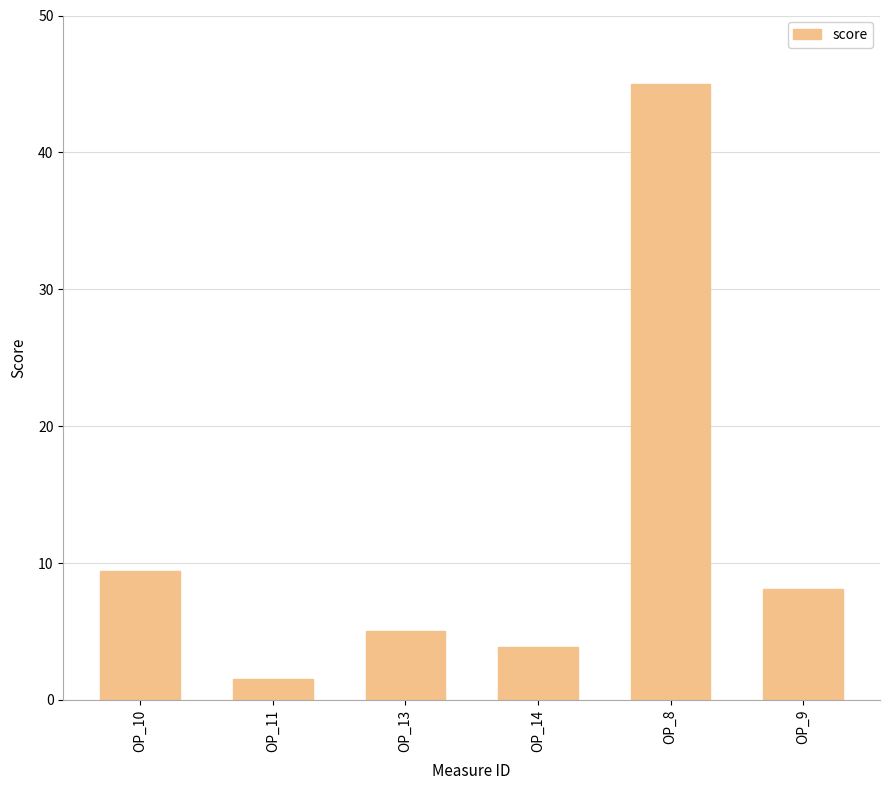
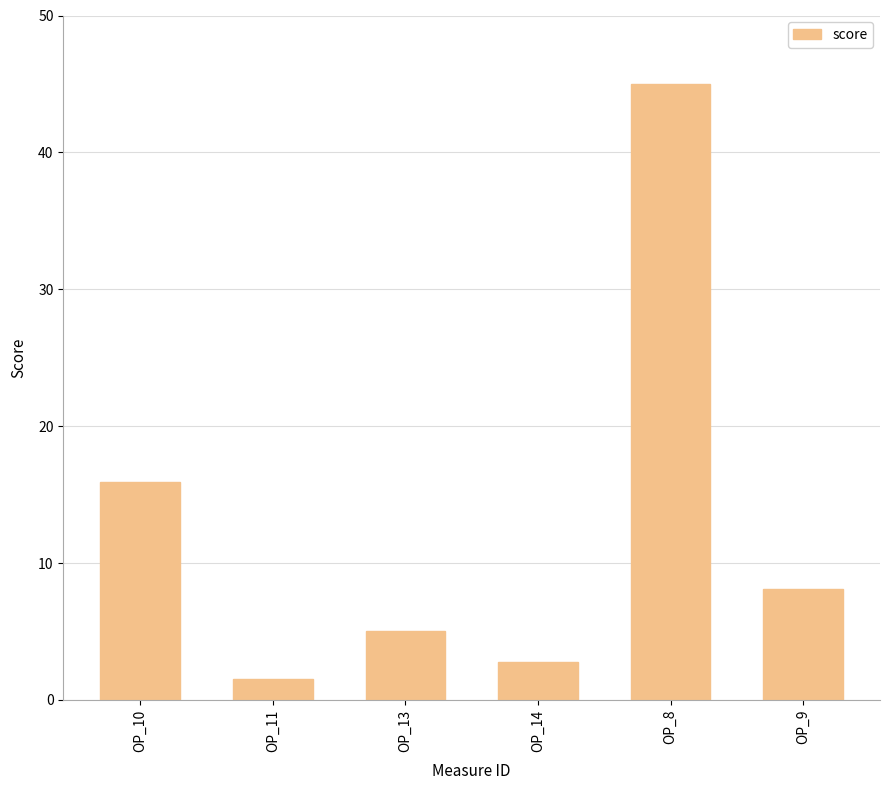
  {
-   "OP_10": 9.4,
+   "OP_10": 15.9,
    "OP_11": 1.5,
    "OP_13": 5.0,
-   "OP_14": 3.9,
+   "OP_14": 2.8,
    "OP_8": 45.0,
    "OP_9": 8.1
  }
